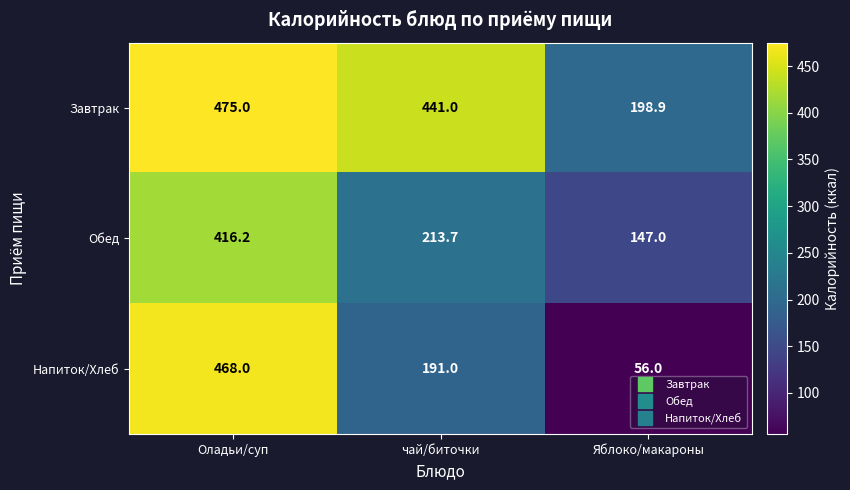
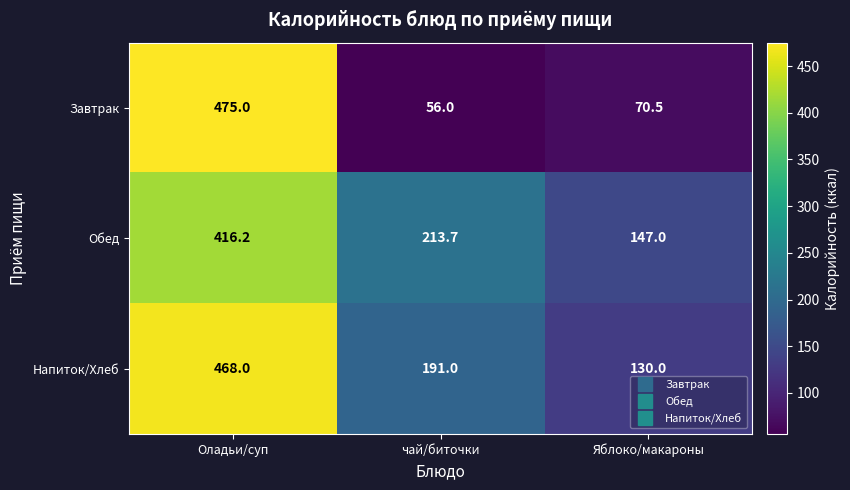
  {
    "Завтрак": {
      "Оладьи/суп": 475.0,
-     "чай/биточки": 441.0,
-     "Яблоко/макароны": 198.9
+     "чай/биточки": 56.0,
+     "Яблоко/макароны": 70.5
    },
    "Обед": {
      "Оладьи/суп": 416.2,
      "чай/биточки": 213.7,
      "Яблоко/макароны": 147.0
    },
    "Напиток/Хлеб": {
      "Оладьи/суп": 468.0,
      "чай/биточки": 191.0,
-     "Яблоко/макароны": 56.0
+     "Яблоко/макароны": 130.0
    }
  }
